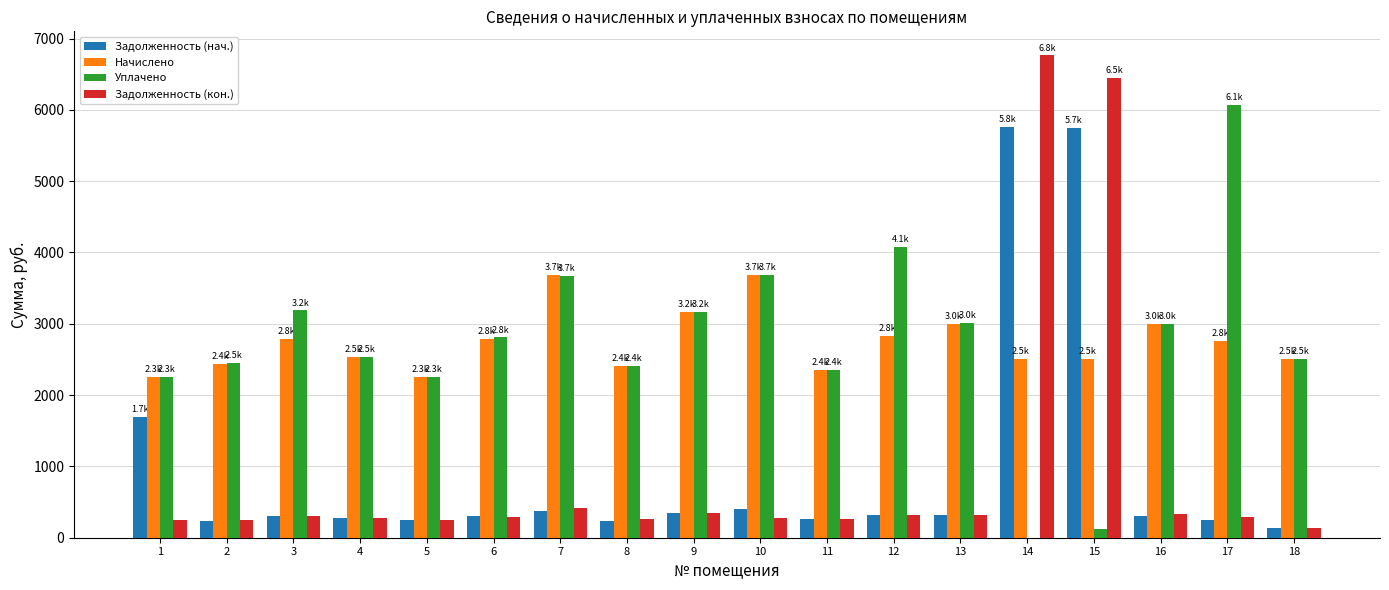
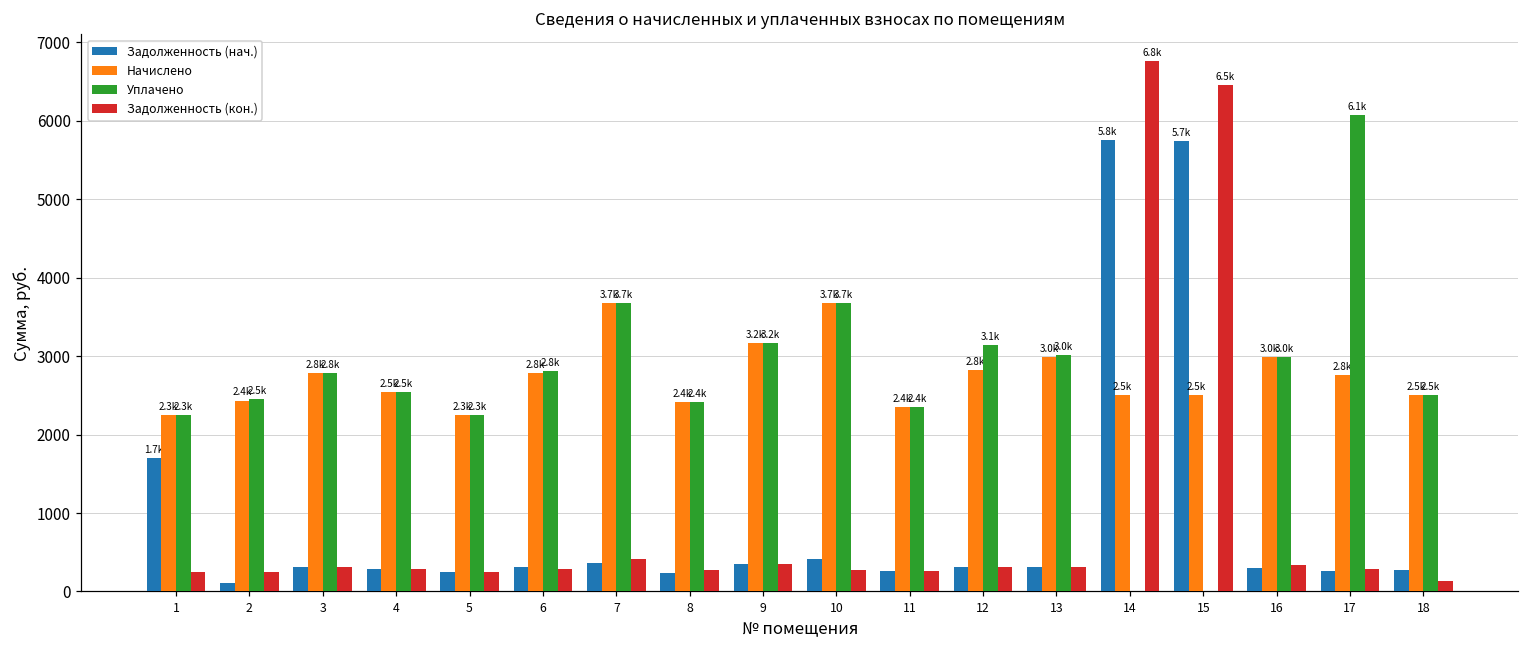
  {
    "Задолженность (нач.)": {
-     "2": "200",
+     "2": "100",
      "3": "300",
      "4": "300",
      "5": "300",
      "6": "300",
      "7": "400",
      "8": "200",
      "9": "400",
      "10": "400",
      "11": "300",
      "12": "300",
      "13": "300",
      "16": "300",
      "17": "300",
-     "18": "100"
+     "18": "300"
    },
    "Начислено": {
      "12": "2.8k",
      "14": "2.5k",
      "15": "2.5k",
      "17": "2.8k"
    },
    "Уплачено": {
-     "3": "3.2k",
-     "12": "4.1k",
-     "15": "100",
+     "3": "2.8k",
+     "12": "3.1k",
+     "15": "0",
      "17": "6.1k"
    },
    "Задолженность (кон.)": {
      "14": "6.8k",
      "15": "6.5k"
    }
  }
